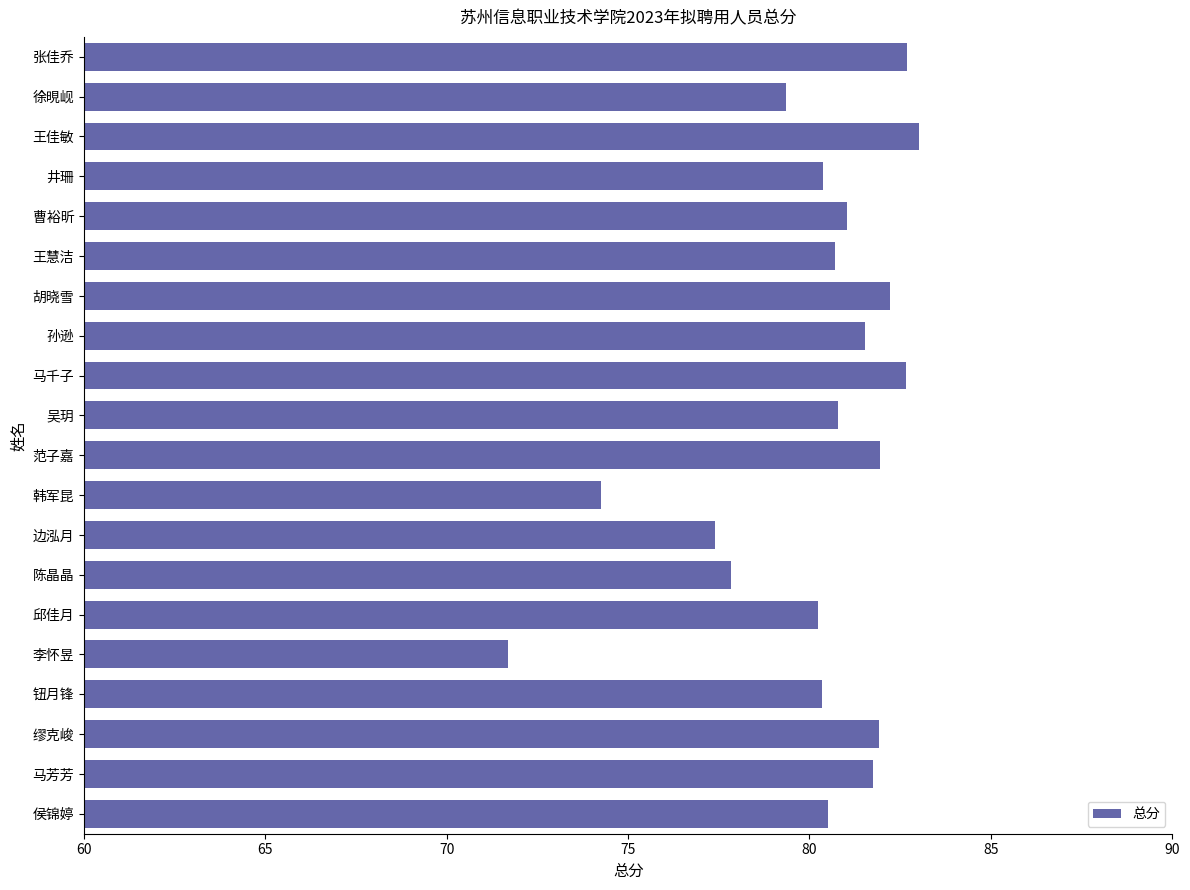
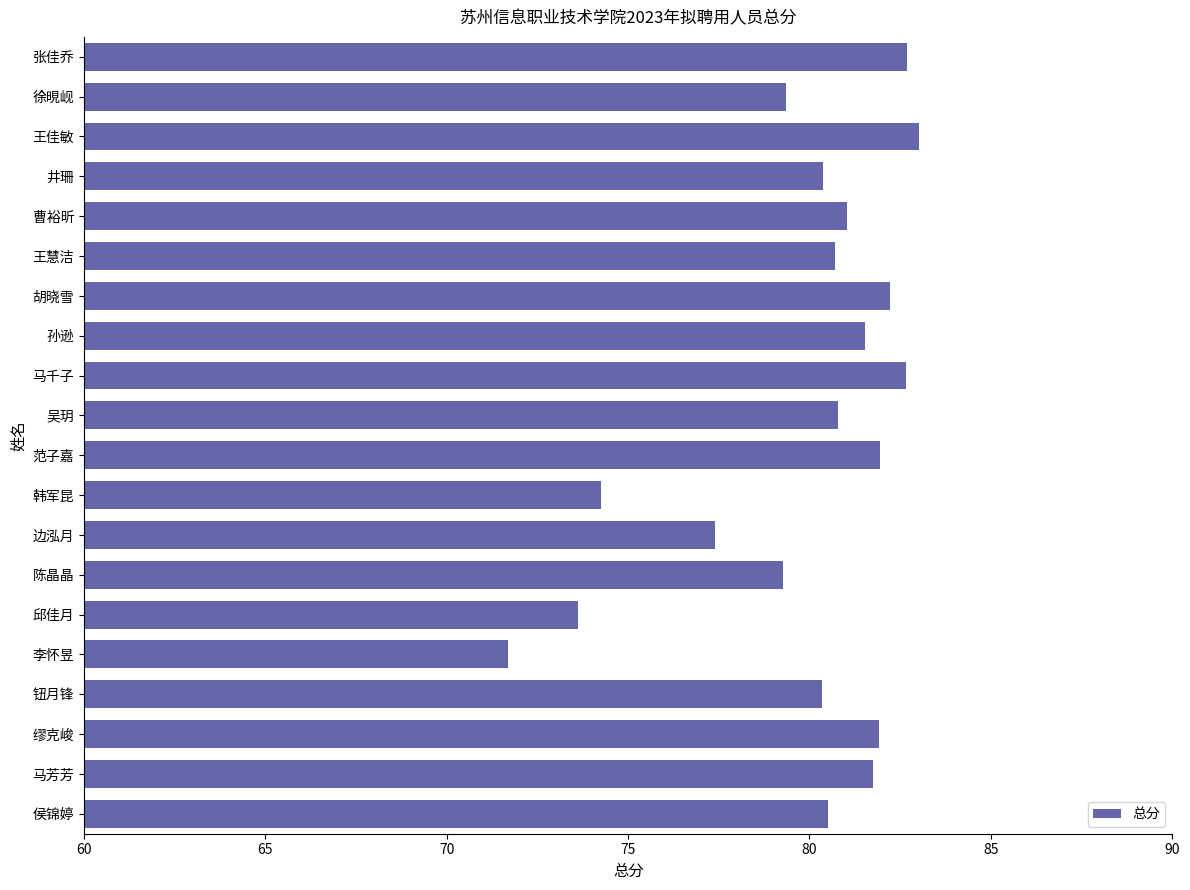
  {
    "张佳乔": 82.7,
    "徐晛岘": 79.4,
    "王佳敏": 83.0,
    "井珊": 80.4,
    "曹裕昕": 81.0,
    "王慧洁": 80.7,
    "胡晓雪": 82.2,
    "孙逊": 81.5,
    "马千子": 82.7,
    "吴玥": 80.8,
    "范子嘉": 81.9,
    "韩军昆": 74.3,
    "边泓月": 77.4,
-   "陈晶晶": 77.8,
-   "邱佳月": 80.2,
+   "陈晶晶": 79.3,
+   "邱佳月": 73.6,
    "李怀昱": 71.7,
    "钮月锋": 80.3,
    "缪克峻": 81.9,
    "马芳芳": 81.8,
    "侯锦婷": 80.5
  }
